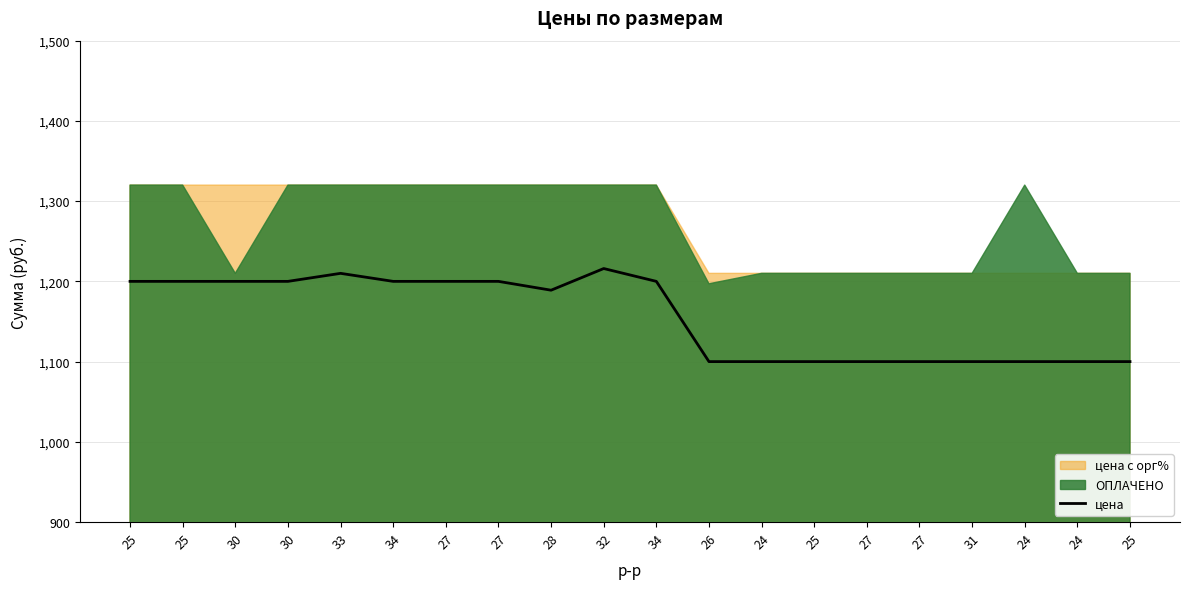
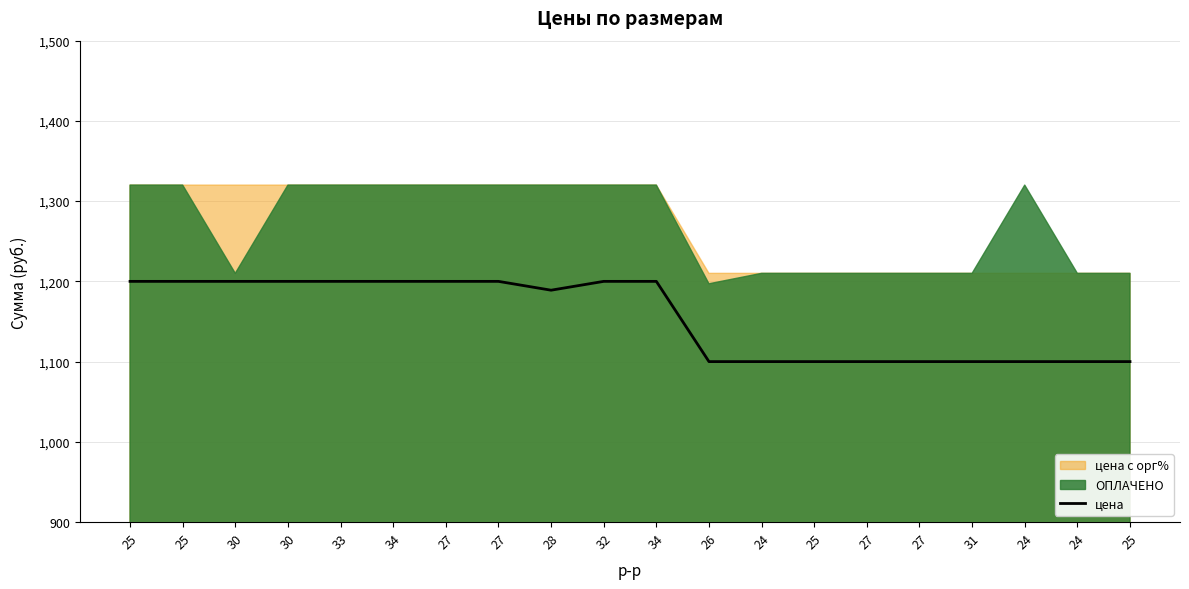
  {
    "цена": {
-     "33": "1,210",
+     "33": "1,200",
      "28": "1,190",
-     "32": "1,220",
+     "32": "1,200",
      "26": "1,100",
      "31": "1,100"
    },
    "цена с орг%": {
      "26": "1,210"
    },
    "ОПЛАЧЕНО": {
      "26": "1,200"
    }
  }
